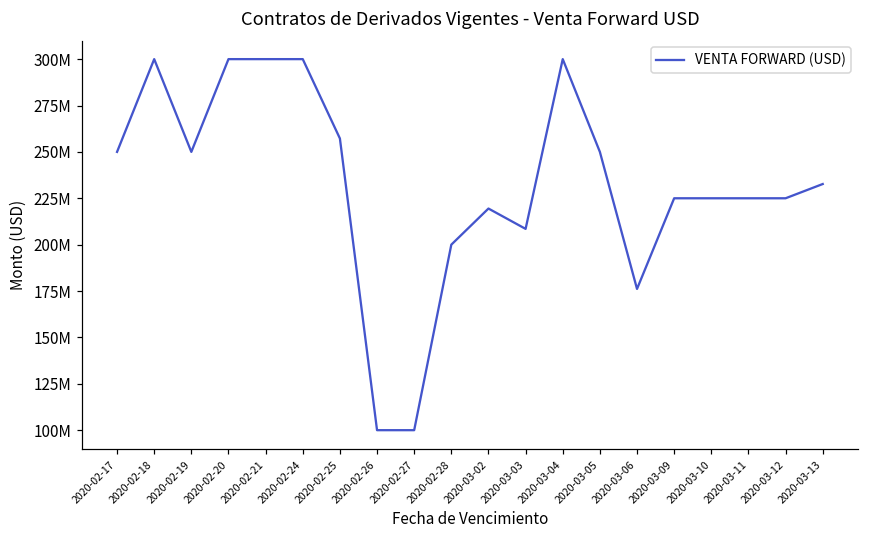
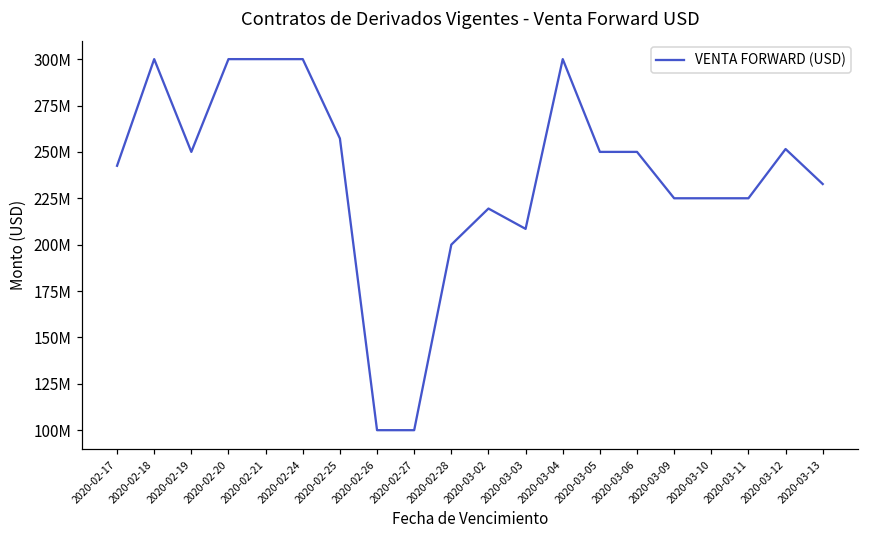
  {
-   "2020-02-17": 250000000,
+   "2020-02-17": 243000000,
    "2020-02-18": 300000000,
    "2020-02-19": 250000000,
    "2020-02-20": 300000000,
    "2020-02-21": 300000000,
    "2020-02-24": 300000000,
    "2020-02-25": 257000000,
    "2020-02-26": 100000000,
    "2020-02-27": 100000000,
    "2020-02-28": 200000000,
    "2020-03-02": 219000000,
    "2020-03-03": 209000000,
    "2020-03-04": 300000000,
    "2020-03-05": 250000000,
-   "2020-03-06": 176000000,
+   "2020-03-06": 250000000,
    "2020-03-09": 225000000,
    "2020-03-10": 225000000,
    "2020-03-11": 225000000,
-   "2020-03-12": 225000000,
+   "2020-03-12": 252000000,
    "2020-03-13": 233000000
  }
